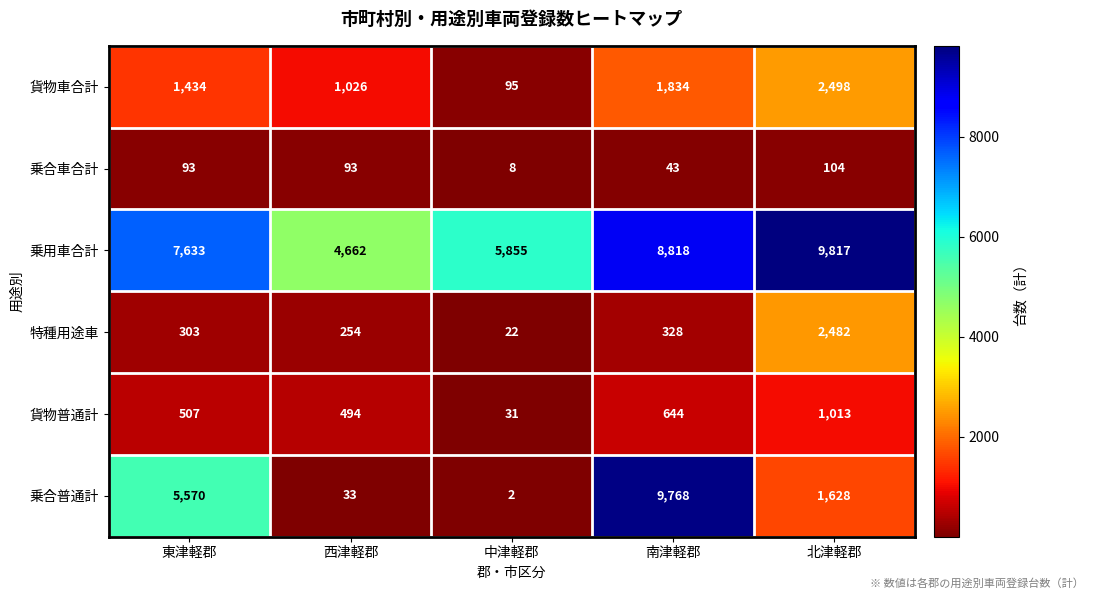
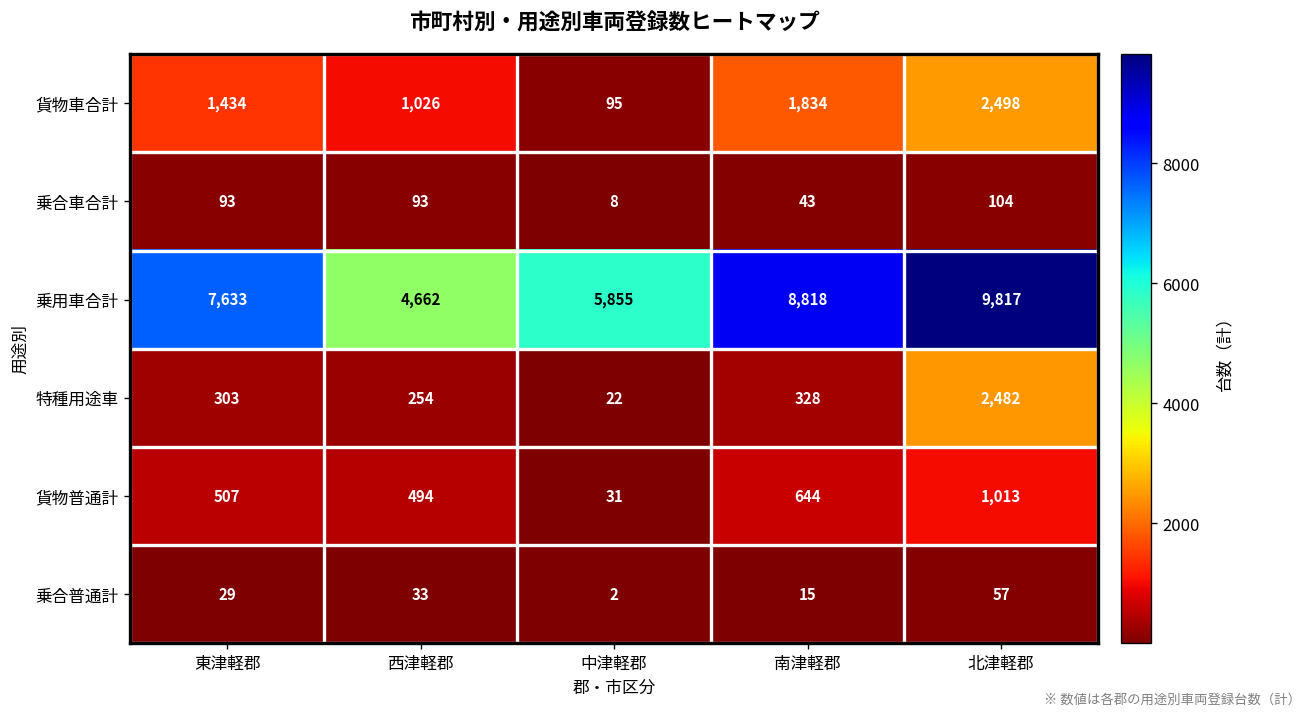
  {
    "貨物車合計": {
      "東津軽郡": "1,434",
      "西津軽郡": "1,026",
      "中津軽郡": "95",
      "南津軽郡": "1,834",
      "北津軽郡": "2,498"
    },
    "乗合車合計": {
      "東津軽郡": "93",
      "西津軽郡": "93",
      "中津軽郡": "8",
      "南津軽郡": "43",
      "北津軽郡": "104"
    },
    "乗用車合計": {
      "東津軽郡": "7,633",
      "西津軽郡": "4,662",
      "中津軽郡": "5,855",
      "南津軽郡": "8,818",
      "北津軽郡": "9,817"
    },
    "特種用途車": {
      "東津軽郡": "303",
      "西津軽郡": "254",
      "中津軽郡": "22",
      "南津軽郡": "328",
      "北津軽郡": "2,482"
    },
    "貨物普通計": {
      "東津軽郡": "507",
      "西津軽郡": "494",
      "中津軽郡": "31",
      "南津軽郡": "644",
      "北津軽郡": "1,013"
    },
    "乗合普通計": {
-     "東津軽郡": "5,570",
+     "東津軽郡": "29",
      "西津軽郡": "33",
      "中津軽郡": "2",
-     "南津軽郡": "9,768",
-     "北津軽郡": "1,628"
+     "南津軽郡": "15",
+     "北津軽郡": "57"
    }
  }
